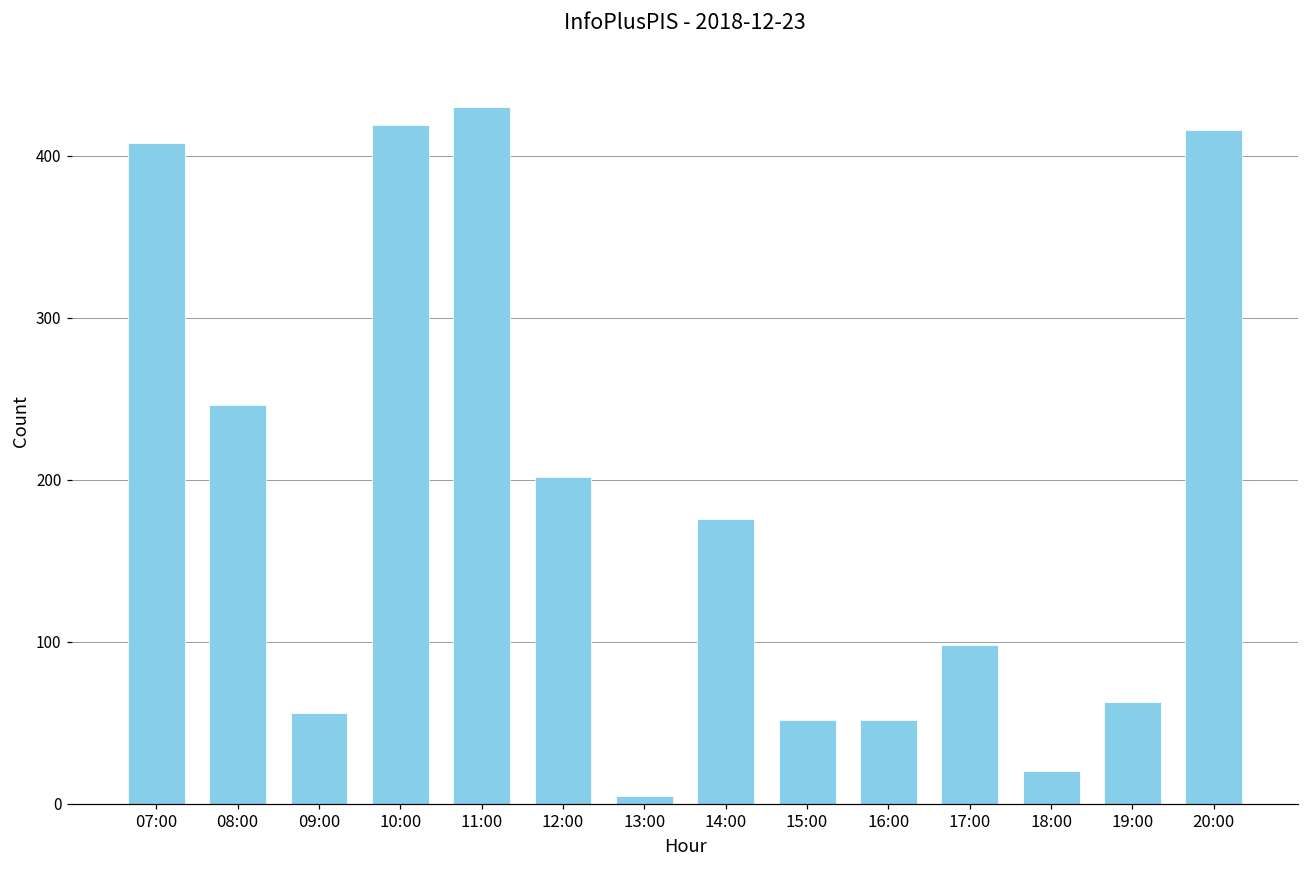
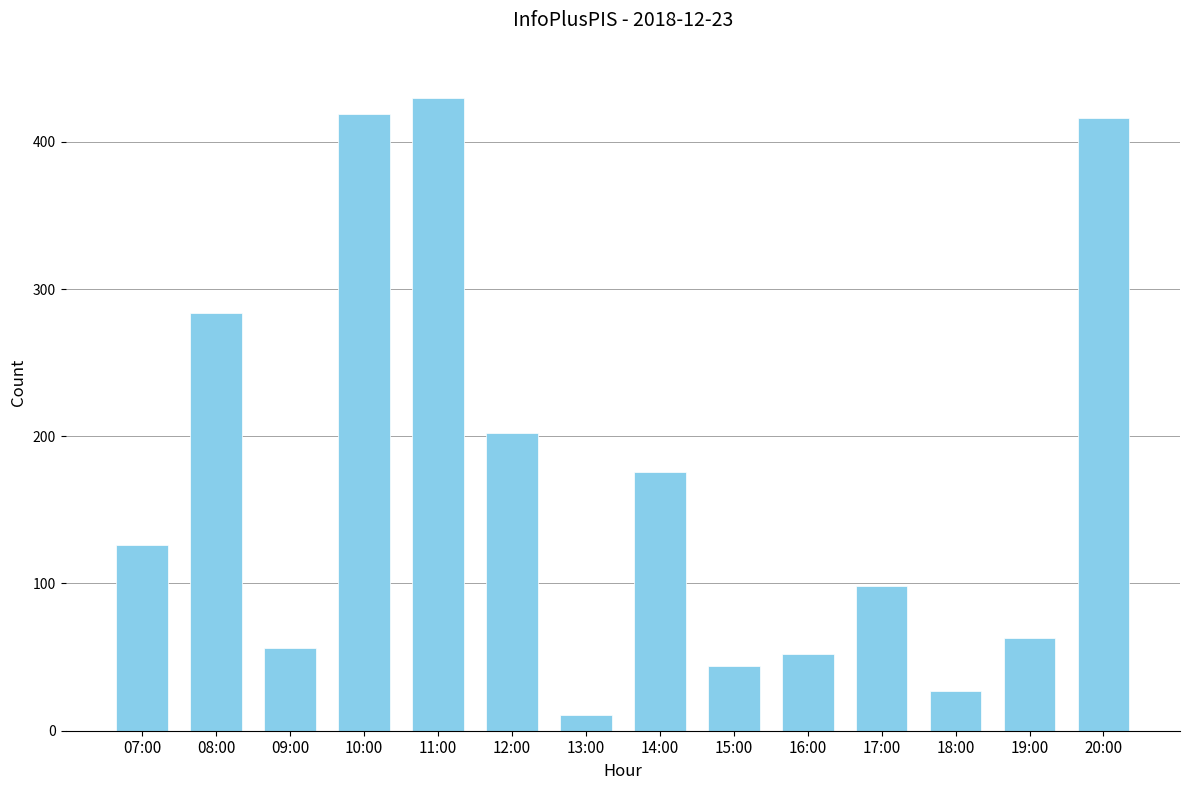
  {
-   "07:00": 408,
-   "08:00": 246,
+   "07:00": 126,
+   "08:00": 284,
    "09:00": 56,
    "10:00": 419,
    "11:00": 430,
    "12:00": 202,
-   "13:00": 5,
+   "13:00": 11,
    "14:00": 176,
-   "15:00": 52,
+   "15:00": 44,
    "16:00": 52,
    "17:00": 98,
-   "18:00": 20,
+   "18:00": 27,
    "19:00": 63,
    "20:00": 416
  }
